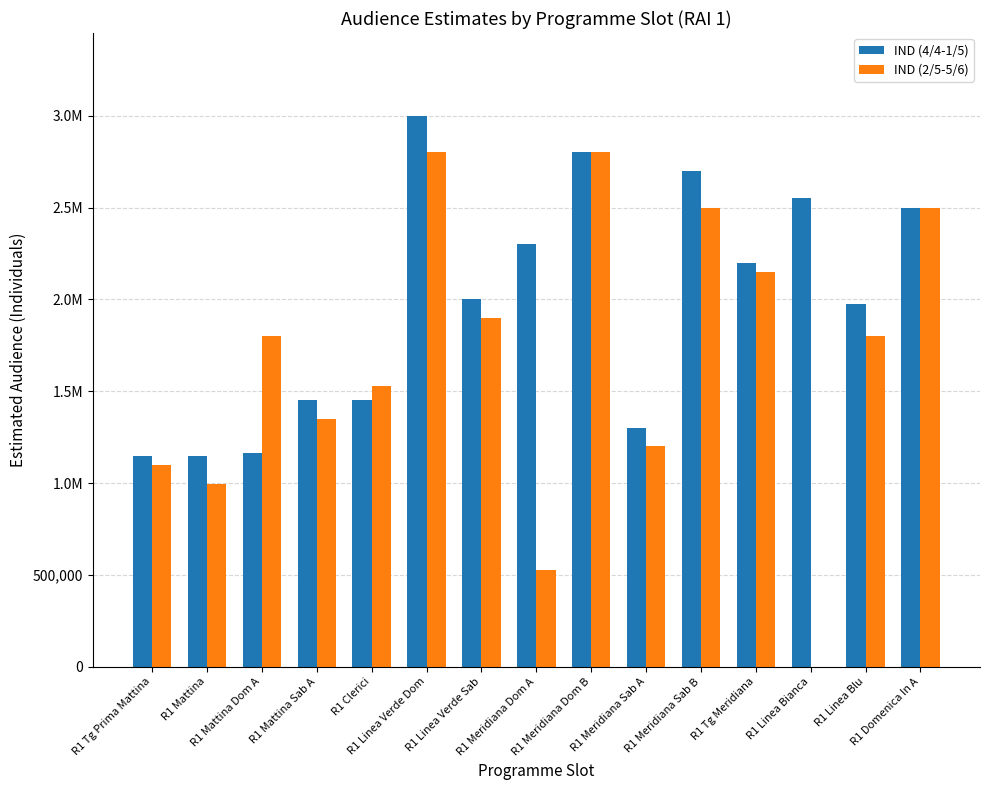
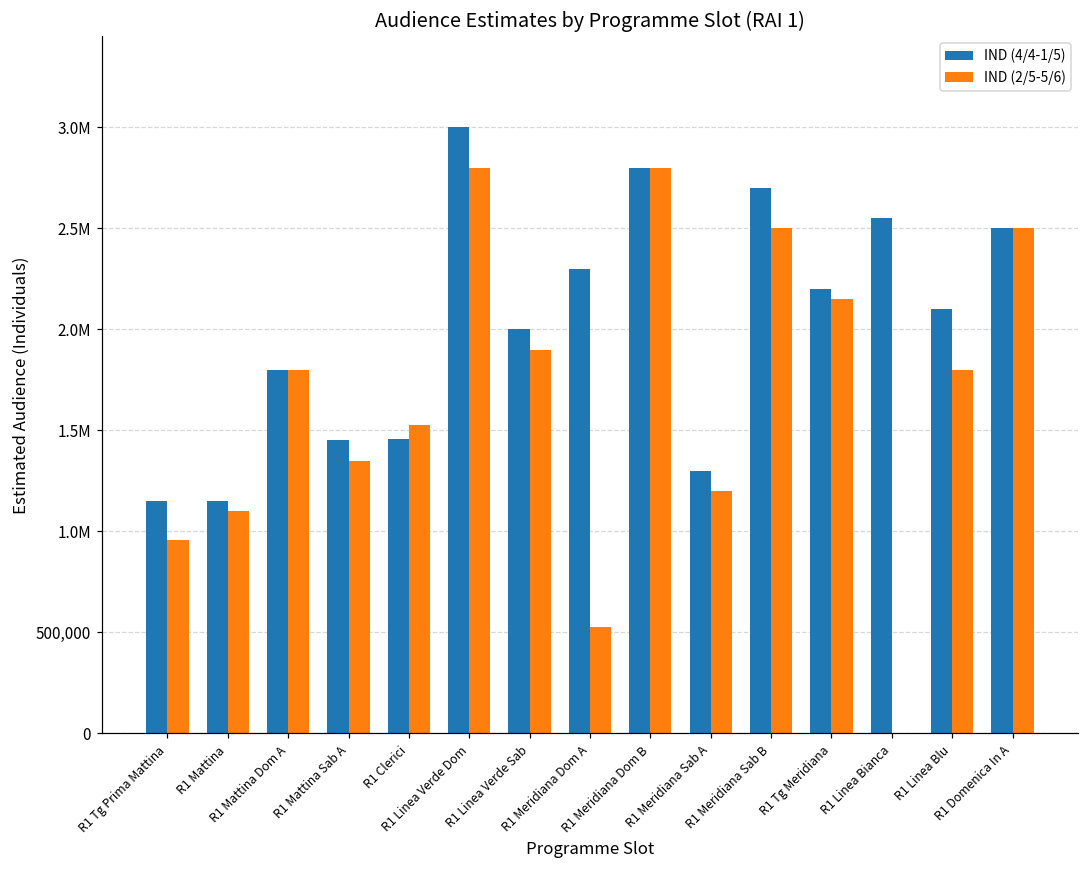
  {
    "IND (4/4-1/5)": {
      "R1 Tg Prima Mattina": "1,150,000",
      "R1 Mattina": "1,150,000",
-     "R1 Mattina Dom A": "1,170,000",
+     "R1 Mattina Dom A": "1,800,000",
      "R1 Mattina Sab A": "1,450,000",
      "R1 Clerici": "1,450,000",
      "R1 Linea Verde Dom": "3,000,000",
      "R1 Linea Verde Sab": "2,000,000",
      "R1 Meridiana Dom A": "2,300,000",
      "R1 Meridiana Dom B": "2,800,000",
      "R1 Meridiana Sab A": "1,300,000",
      "R1 Meridiana Sab B": "2,700,000",
      "R1 Tg Meridiana": "2,200,000",
      "R1 Linea Bianca": "2,550,000",
-     "R1 Linea Blu": "1,970,000",
+     "R1 Linea Blu": "2,100,000",
      "R1 Domenica In A": "2,500,000"
    },
    "IND (2/5-5/6)": {
-     "R1 Tg Prima Mattina": "1,100,000",
-     "R1 Mattina": "990,000",
+     "R1 Tg Prima Mattina": "960,000",
+     "R1 Mattina": "1,100,000",
      "R1 Mattina Dom A": "1,800,000",
      "R1 Mattina Sab A": "1,350,000",
      "R1 Clerici": "1,530,000",
      "R1 Linea Verde Dom": "2,800,000",
      "R1 Linea Verde Sab": "1,900,000",
      "R1 Meridiana Dom A": "530,000",
      "R1 Meridiana Dom B": "2,800,000",
      "R1 Meridiana Sab A": "1,200,000",
      "R1 Meridiana Sab B": "2,500,000",
      "R1 Tg Meridiana": "2,150,000",
      "R1 Linea Bianca": "0",
      "R1 Linea Blu": "1,800,000",
      "R1 Domenica In A": "2,500,000"
    }
  }
